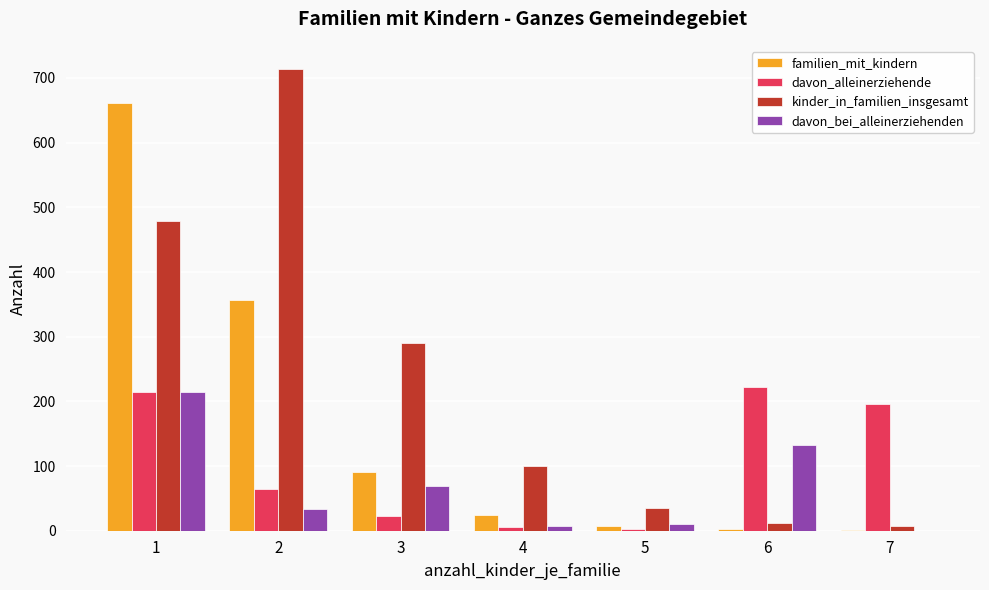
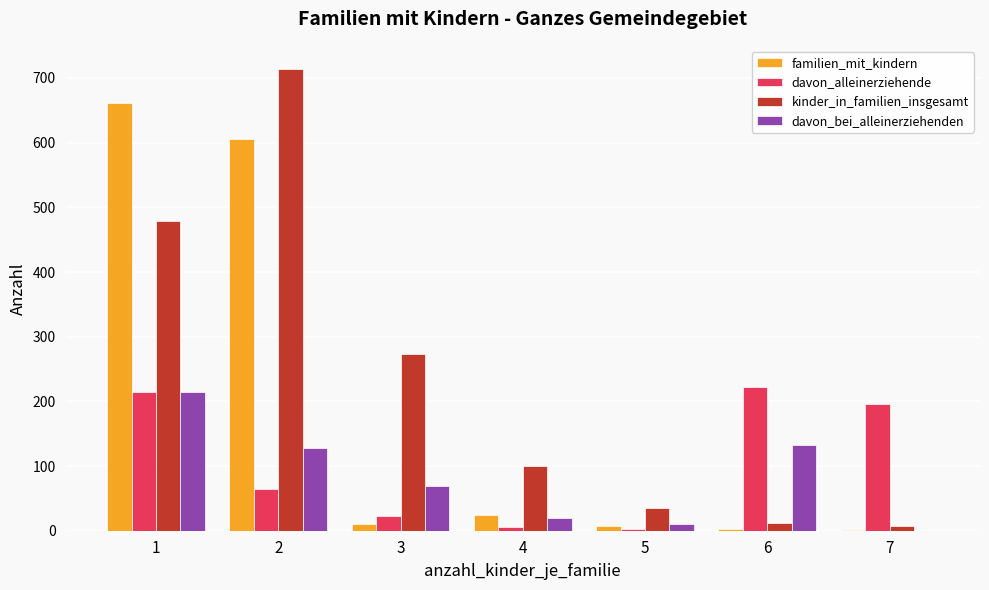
  {
    "familien_mit_kindern": {
      "1": 660,
-     "2": 360,
-     "3": 90,
+     "2": 610,
+     "3": 10,
      "4": 30,
      "5": 10
    },
    "davon_alleinerziehende": {
      "1": 210,
      "2": 60,
      "3": 20,
      "4": 10,
      "6": 220,
      "7": 200
    },
    "kinder_in_familien_insgesamt": {
      "1": 480,
      "2": 710,
-     "3": 290,
+     "3": 270,
      "4": 100,
      "5": 40,
      "6": 10,
      "7": 10
    },
    "davon_bei_alleinerziehenden": {
      "1": 210,
-     "2": 30,
+     "2": 130,
      "3": 70,
-     "4": 10,
+     "4": 20,
      "5": 10,
      "6": 130,
      "7": 0
    }
  }
